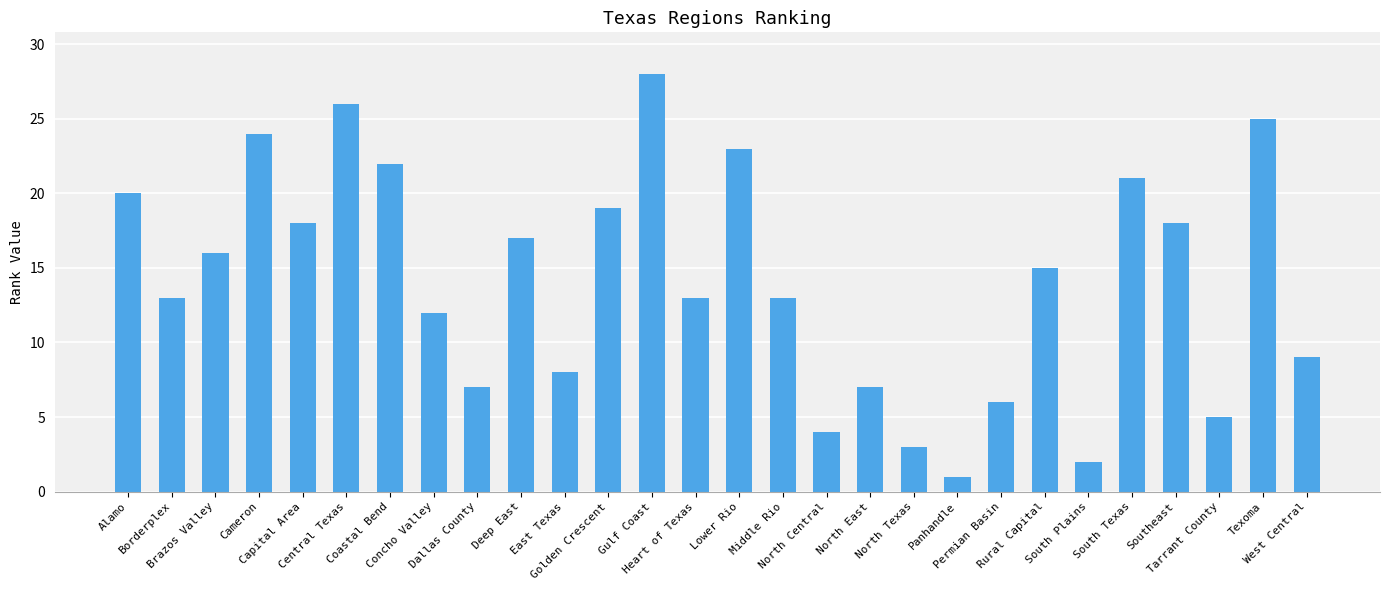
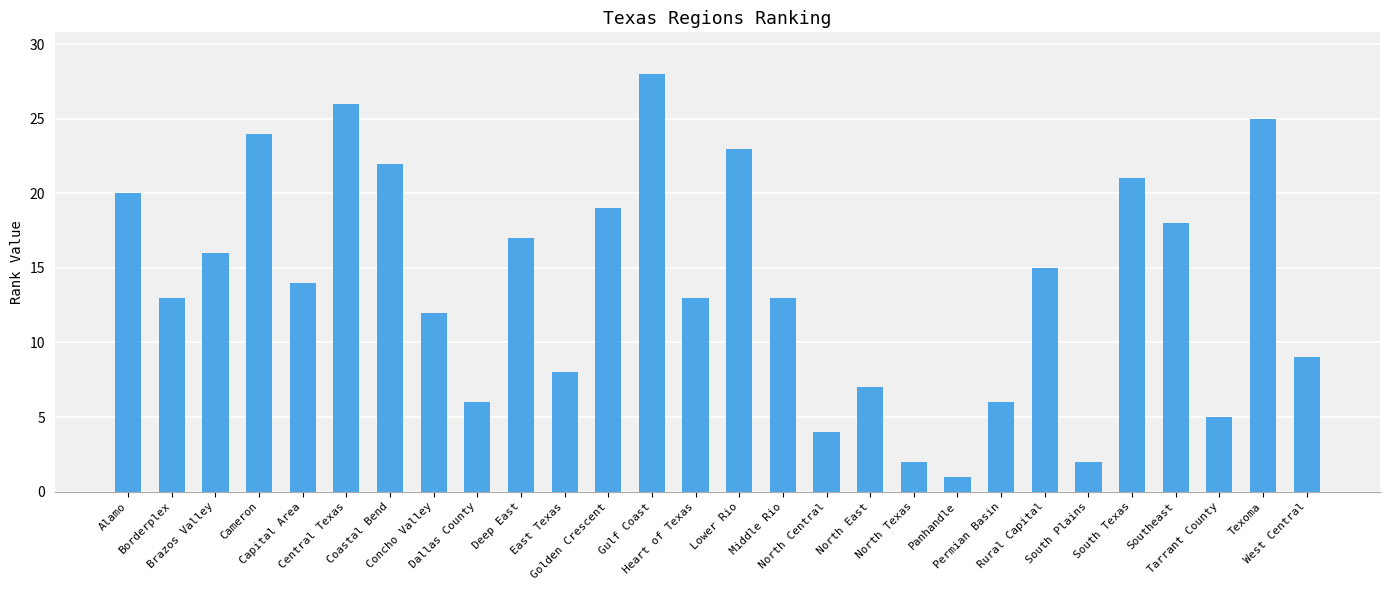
  {
    "Alamo": 20,
    "Borderplex": 13,
    "Brazos Valley": 16,
    "Cameron": 24,
-   "Capital Area": 18,
+   "Capital Area": 14,
    "Central Texas": 26,
    "Coastal Bend": 22,
    "Concho Valley": 12,
-   "Dallas County": 7,
+   "Dallas County": 6,
    "Deep East": 17,
    "East Texas": 8,
    "Golden Crescent": 19,
    "Gulf Coast": 28,
    "Heart of Texas": 13,
    "Lower Rio": 23,
    "Middle Rio": 13,
    "North Central": 4,
    "North East": 7,
-   "North Texas": 3,
+   "North Texas": 2,
    "Panhandle": 1,
    "Permian Basin": 6,
    "Rural Capital": 15,
    "South Plains": 2,
    "South Texas": 21,
    "Southeast": 18,
    "Tarrant County": 5,
    "Texoma": 25,
    "West Central": 9
  }
